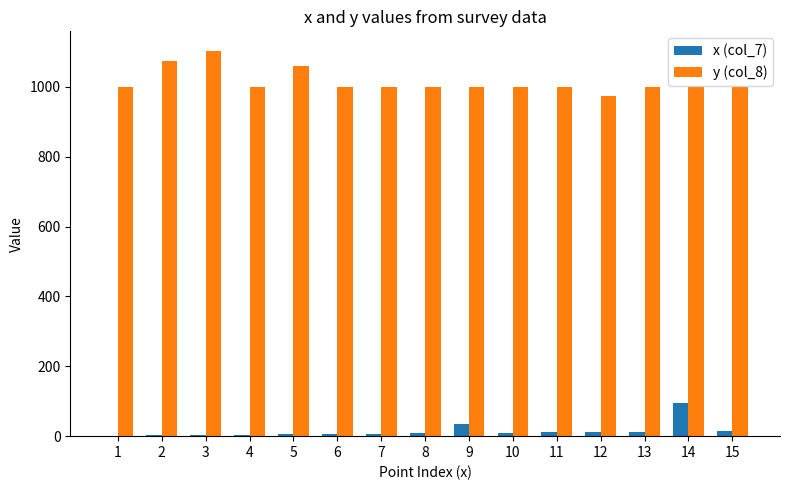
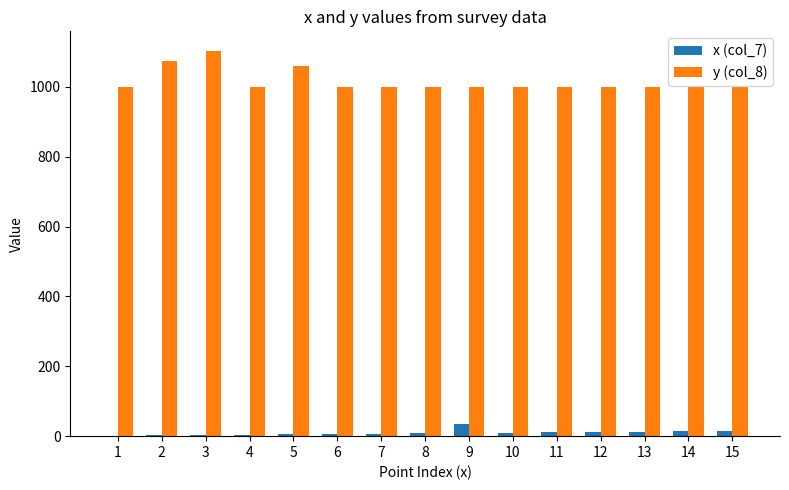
  {
    "x (col_7)": {
      "8": 10,
      "9": 30,
      "10": 10,
      "11": 10,
      "12": 10,
      "13": 10,
-     "14": 100,
+     "14": 10,
      "15": 20
    },
    "y (col_8)": {
      "1": 1000,
      "2": 1070,
      "3": 1100,
      "4": 1000,
      "5": 1060,
      "6": 1000,
      "7": 1000,
      "8": 1000,
      "9": 1000,
      "10": 1000,
      "11": 1000,
-     "12": 970,
+     "12": 1000,
      "13": 1000,
      "14": 1000,
      "15": 1000
    }
  }
